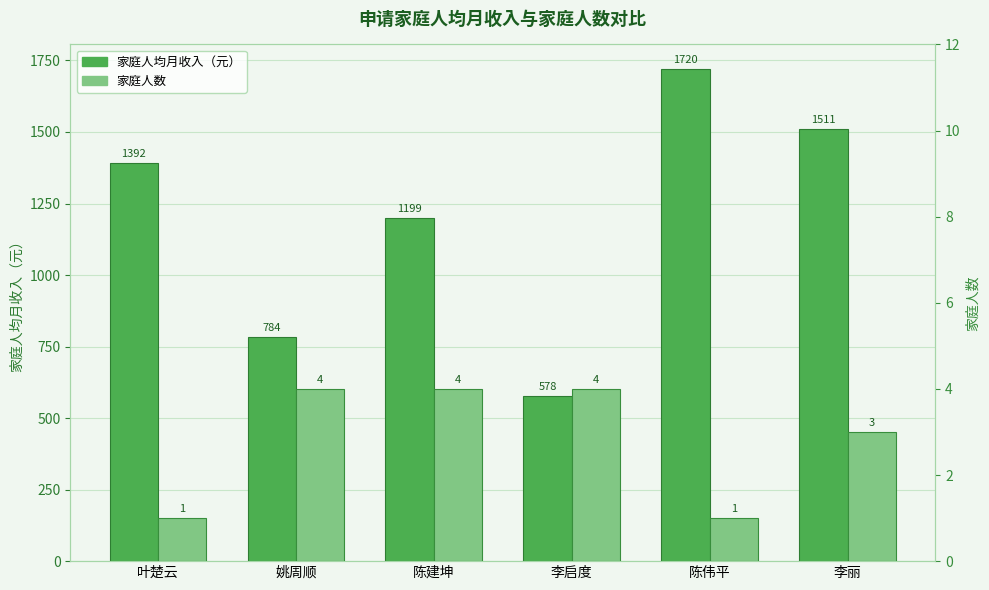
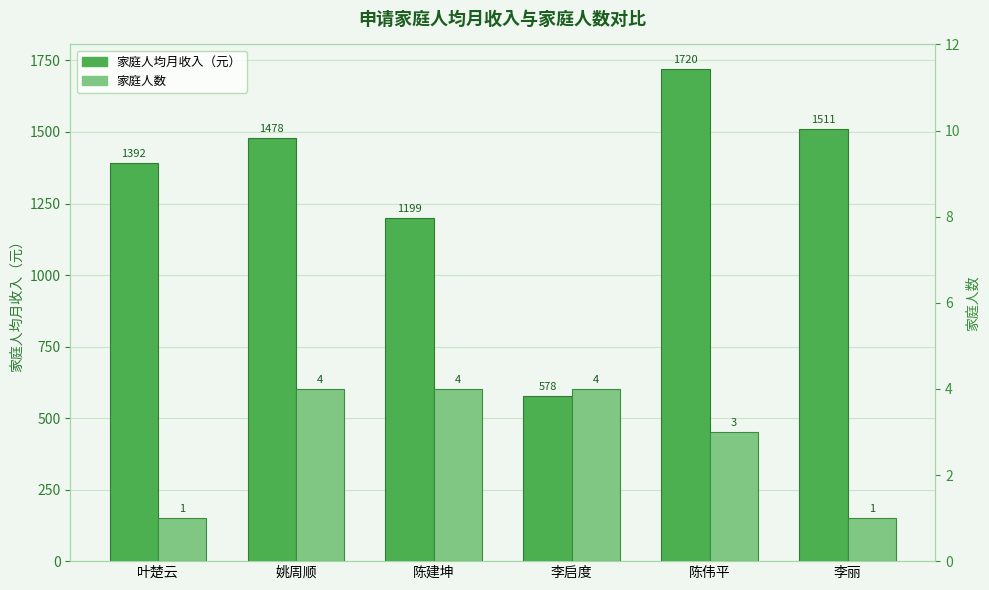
  {
    "家庭人均月收入（元）": {
      "叶楚云": 1392,
-     "姚周顺": 784,
+     "姚周顺": 1478,
      "陈建坤": 1199,
      "李启度": 578,
      "陈伟平": 1720,
      "李丽": 1511
    },
    "家庭人数": {
      "叶楚云": 1,
      "姚周顺": 4,
      "陈建坤": 4,
      "李启度": 4,
-     "陈伟平": 1,
-     "李丽": 3
+     "陈伟平": 3,
+     "李丽": 1
    }
  }
